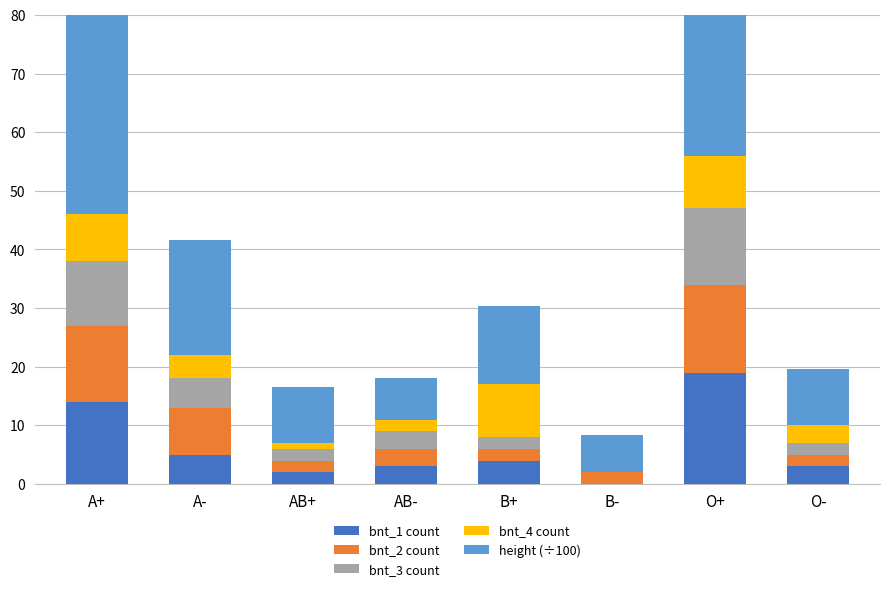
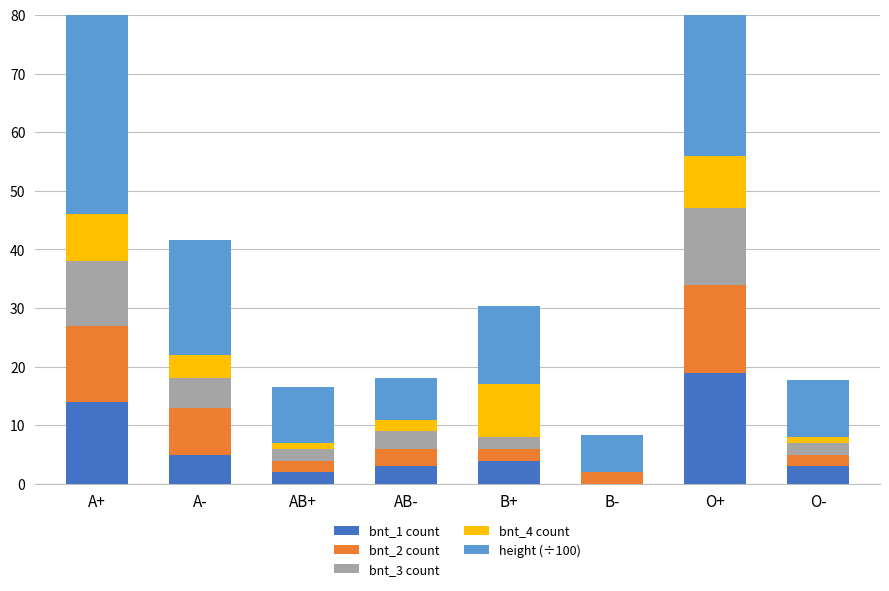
  {
    "bnt_2 count": {
      "A+": 13,
      "A-": 8,
      "AB+": 2,
      "AB-": 3,
      "B+": 2,
      "B-": 2,
      "O+": 15,
      "O-": 2
    },
    "bnt_3 count": {
      "A+": 11,
      "A-": 5,
      "AB+": 2,
      "AB-": 3,
      "B+": 2,
      "B-": 0,
      "O+": 13,
      "O-": 2
    },
    "bnt_4 count": {
      "A+": 8,
      "A-": 4,
      "AB+": 1,
      "AB-": 2,
      "B+": 9,
      "B-": 0,
      "O+": 9,
-     "O-": 3
+     "O-": 1
    }
  }
